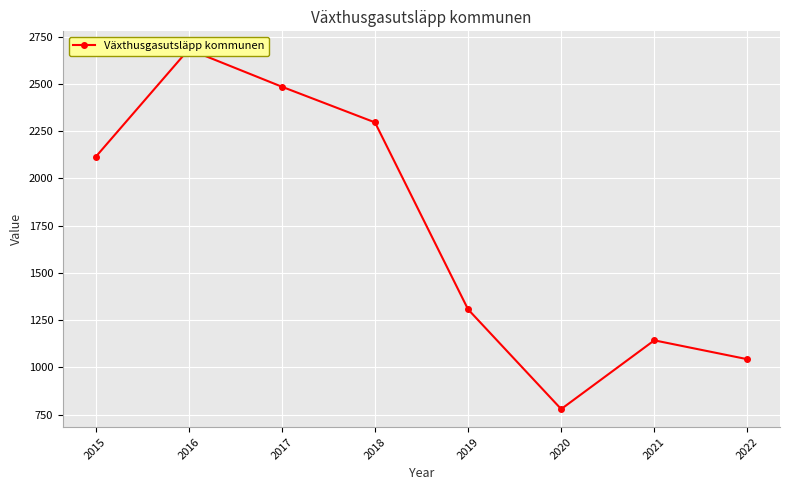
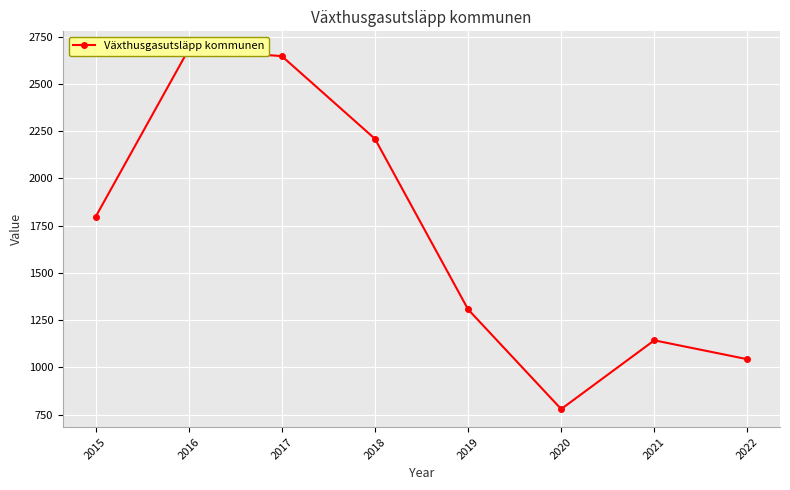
  {
-   "2015": 2110,
-   "2017": 2490,
-   "2018": 2300,
+   "2015": 1800,
+   "2017": 2650,
+   "2018": 2210,
    "2019": 1310,
    "2020": 780,
    "2021": 1140,
    "2022": 1040
  }
